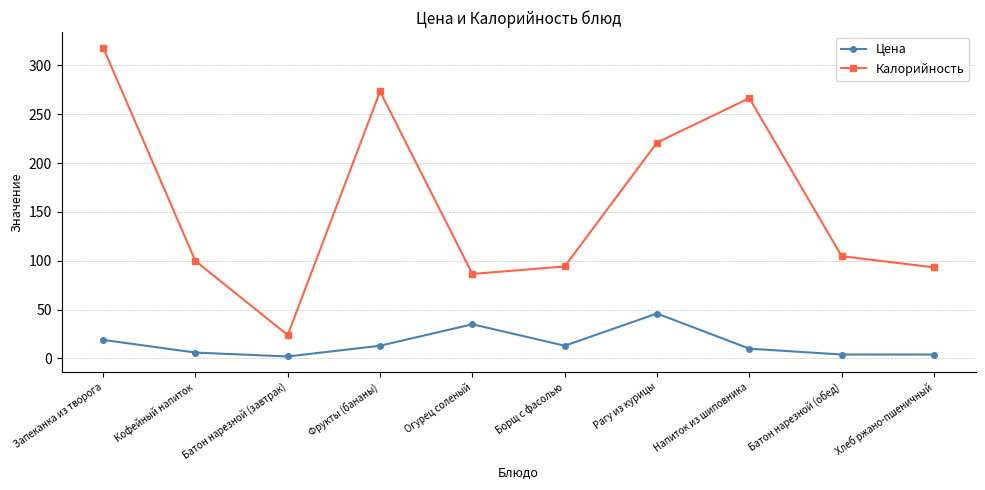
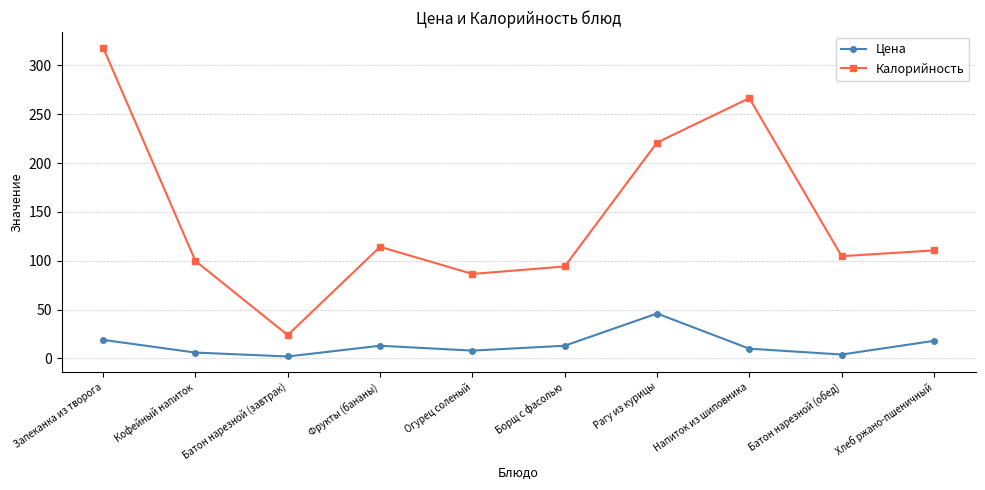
  {
    "Цена": {
      "Запеканка из творога": 20,
      "Кофейный напиток": 10,
      "Батон нарезной (завтрак)": 0,
      "Фрукты (бананы)": 10,
-     "Огурец соленый": 40,
+     "Огурец соленый": 10,
      "Борщ с фасолью": 10,
      "Рагу из курицы": 50,
      "Напиток из шиповника": 10,
      "Батон нарезной (обед)": 0,
-     "Хлеб ржано-пшеничный": 0
+     "Хлеб ржано-пшеничный": 20
    },
    "Калорийность": {
      "Запеканка из творога": 320,
      "Кофейный напиток": 100,
      "Батон нарезной (завтрак)": 20,
-     "Фрукты (бананы)": 270,
+     "Фрукты (бананы)": 110,
      "Огурец соленый": 90,
      "Борщ с фасолью": 90,
      "Рагу из курицы": 220,
      "Напиток из шиповника": 270,
      "Батон нарезной (обед)": 100,
-     "Хлеб ржано-пшеничный": 90
+     "Хлеб ржано-пшеничный": 110
    }
  }
